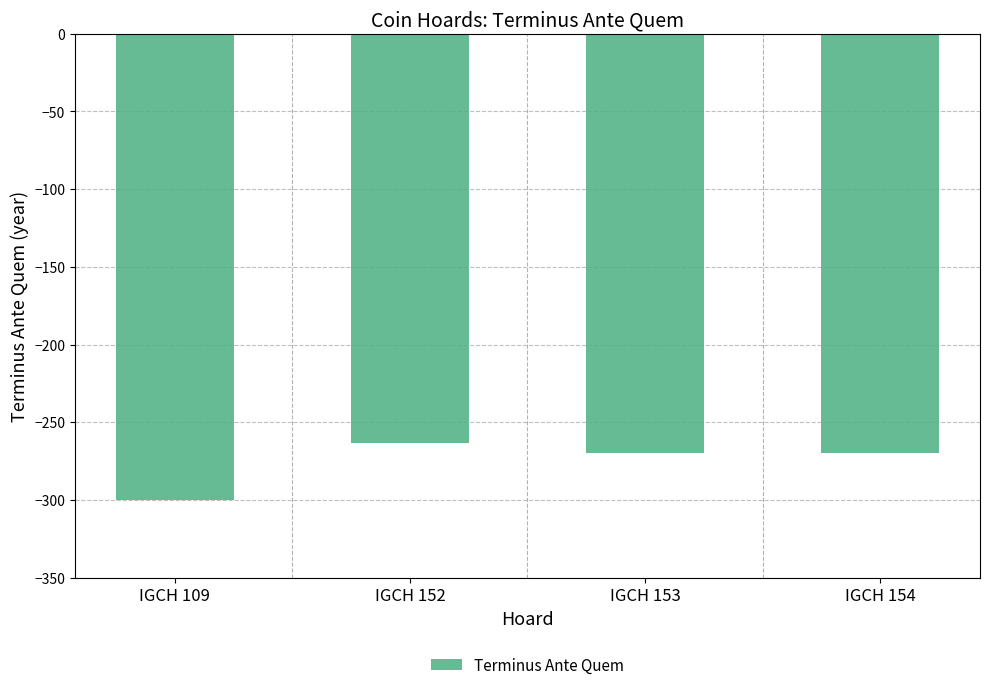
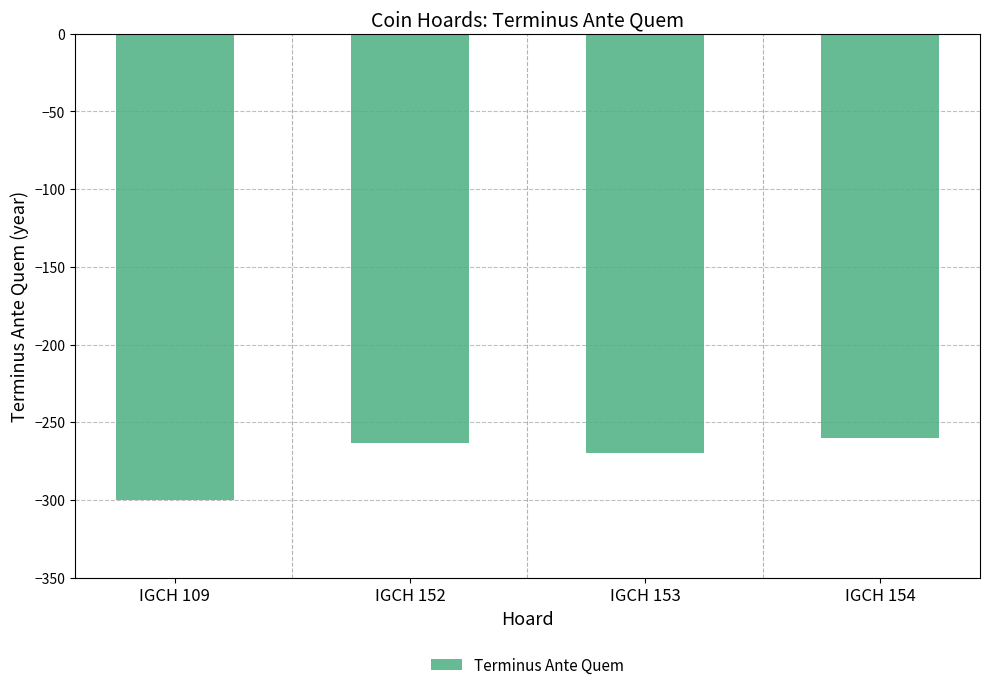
  {
    "IGCH 109": -300,
    "IGCH 152": -263,
    "IGCH 153": -270,
-   "IGCH 154": -270
+   "IGCH 154": -260
  }
